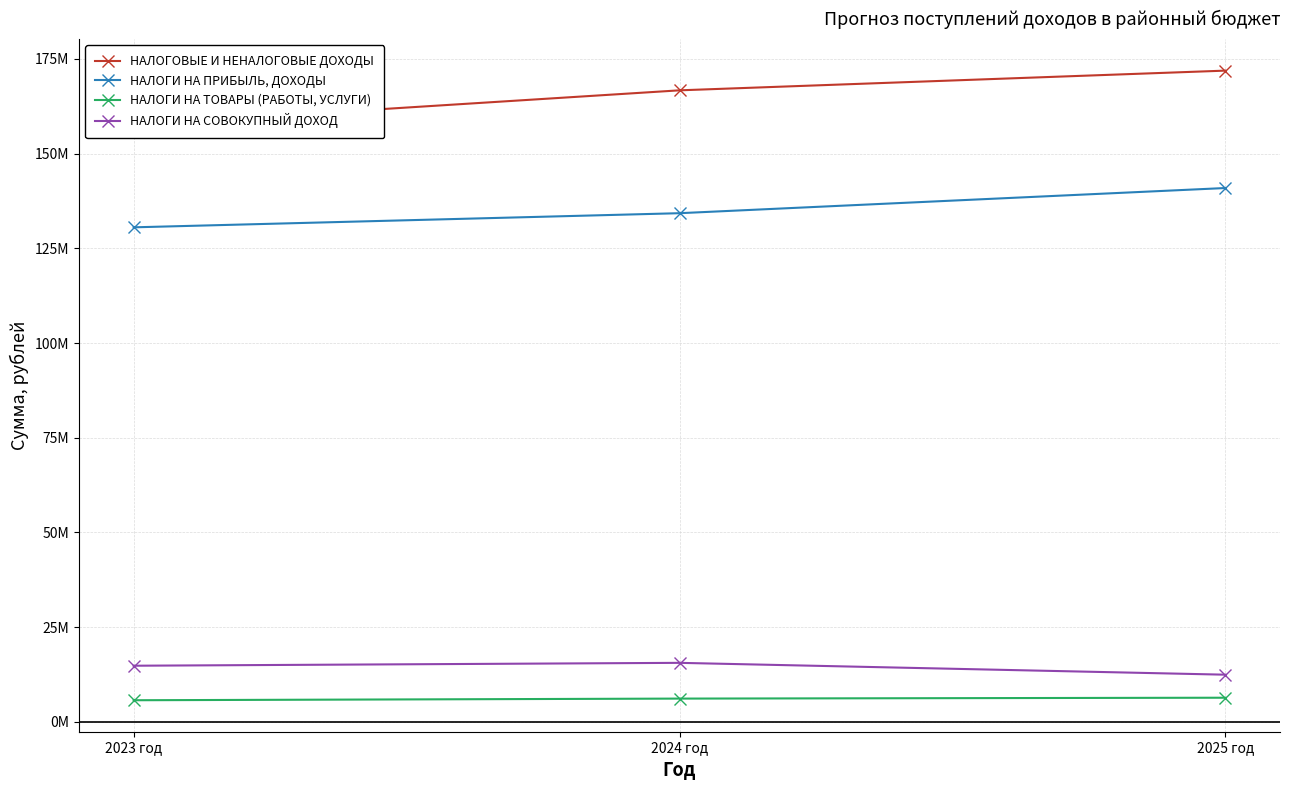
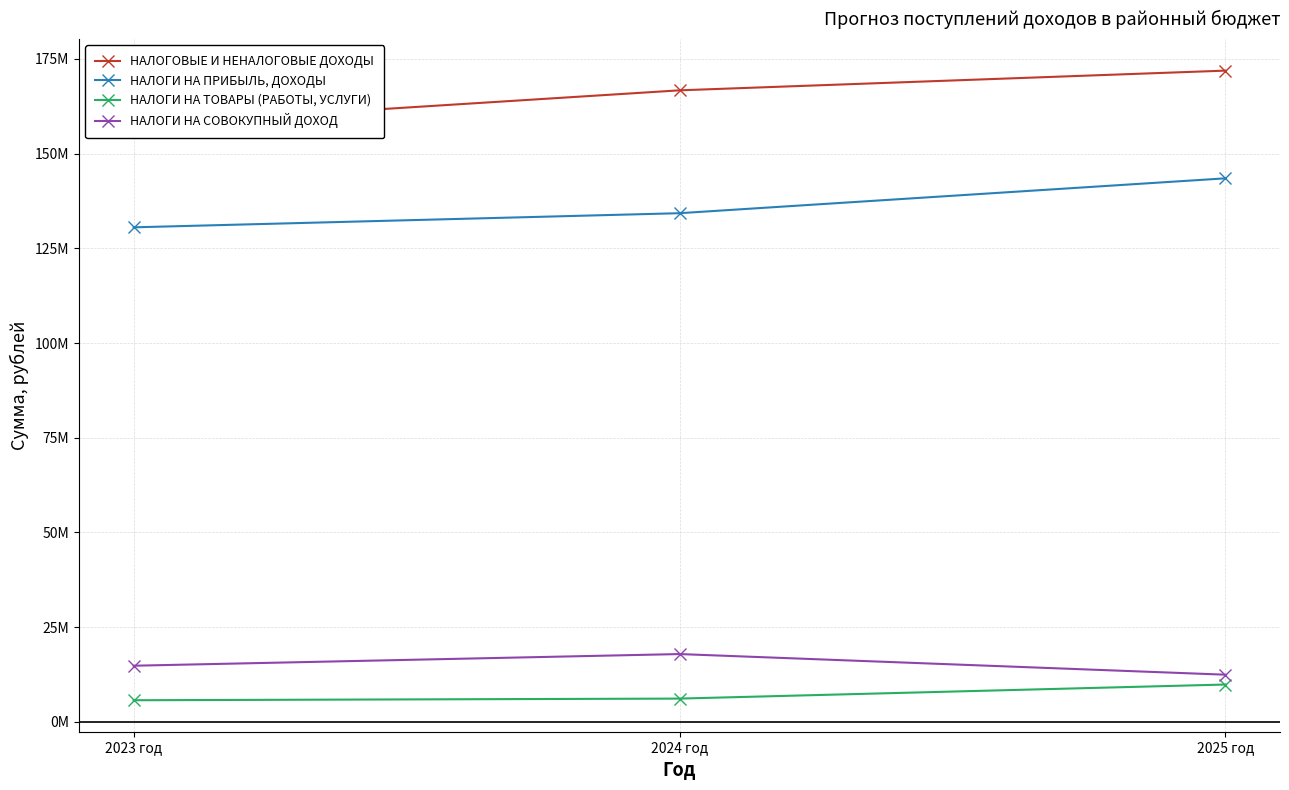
  {
    "НАЛОГОВЫЕ И НЕНАЛОГОВЫЕ ДОХОДЫ": {
      "2024 год": 167000000,
      "2025 год": 172000000
    },
    "НАЛОГИ НА ПРИБЫЛЬ, ДОХОДЫ": {
      "2023 год": 131000000,
      "2024 год": 134000000,
-     "2025 год": 141000000
+     "2025 год": 143000000
    },
    "НАЛОГИ НА ТОВАРЫ (РАБОТЫ, УСЛУГИ)": {
      "2023 год": 6000000,
      "2024 год": 6000000,
-     "2025 год": 6000000
+     "2025 год": 10000000
    },
    "НАЛОГИ НА СОВОКУПНЫЙ ДОХОД": {
      "2023 год": 15000000,
-     "2024 год": 16000000,
+     "2024 год": 18000000,
      "2025 год": 12000000
    }
  }
